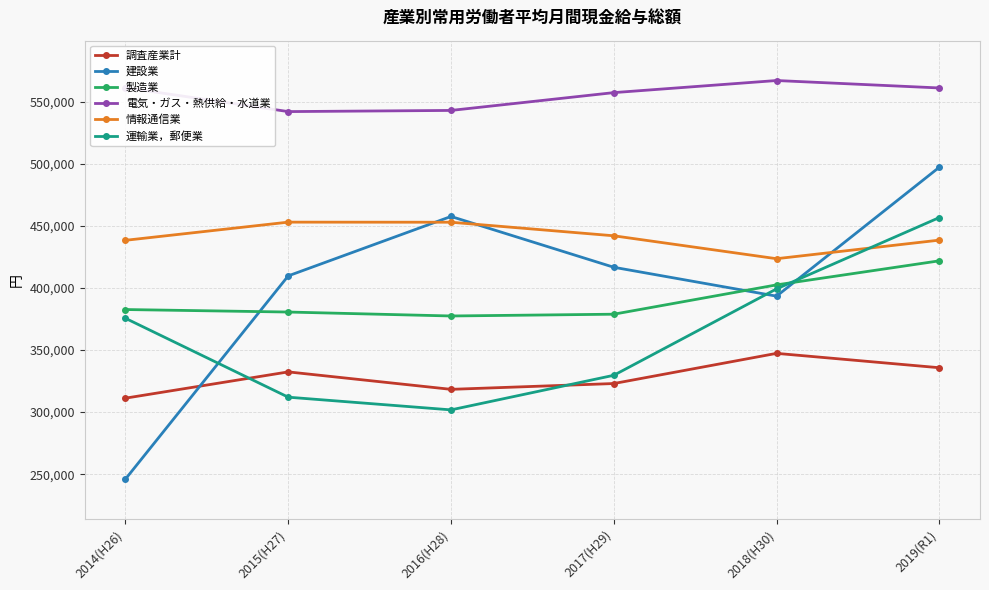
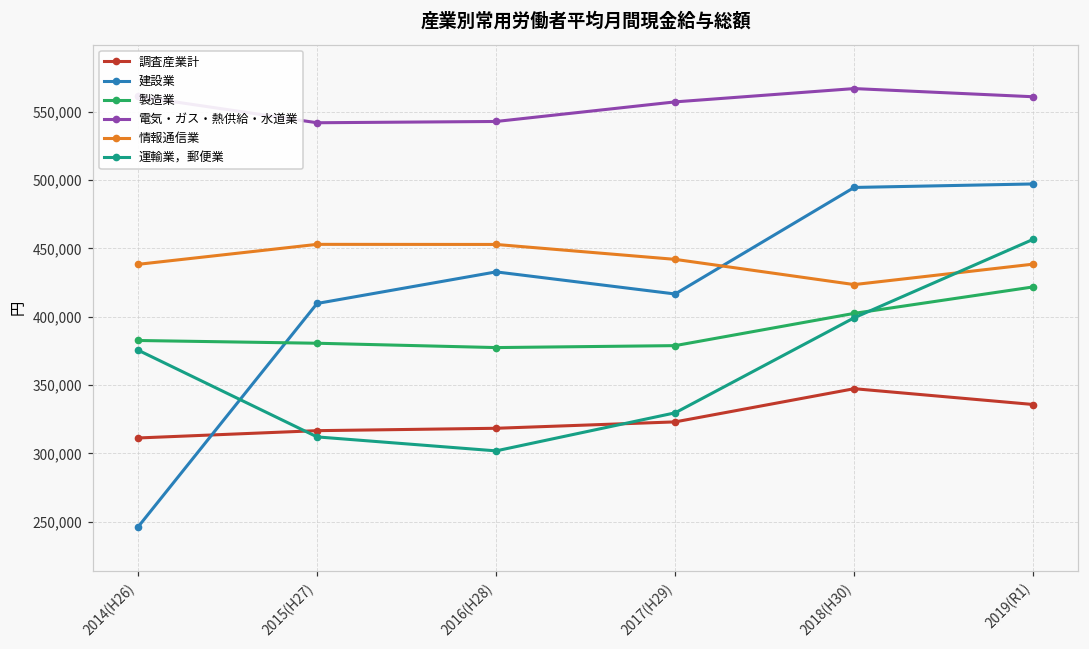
  {
    "調査産業計": {
      "2014(H26)": "311,000",
-     "2015(H27)": "332,000",
+     "2015(H27)": "317,000",
      "2016(H28)": "318,000",
      "2017(H29)": "323,000",
      "2018(H30)": "347,000",
      "2019(R1)": "336,000"
    },
    "建設業": {
      "2014(H26)": "246,000",
      "2015(H27)": "410,000",
-     "2016(H28)": "458,000",
+     "2016(H28)": "433,000",
      "2017(H29)": "417,000",
-     "2018(H30)": "393,000",
+     "2018(H30)": "495,000",
      "2019(R1)": "497,000"
    },
    "電気・ガス・熱供給・水道業": {
      "2015(H27)": "542,000",
      "2016(H28)": "543,000",
      "2017(H29)": "557,000",
      "2018(H30)": "567,000",
      "2019(R1)": "561,000"
    },
    "情報通信業": {
      "2014(H26)": "438,000",
      "2015(H27)": "453,000",
      "2016(H28)": "453,000",
      "2017(H29)": "442,000",
      "2018(H30)": "424,000",
      "2019(R1)": "438,000"
    }
  }
